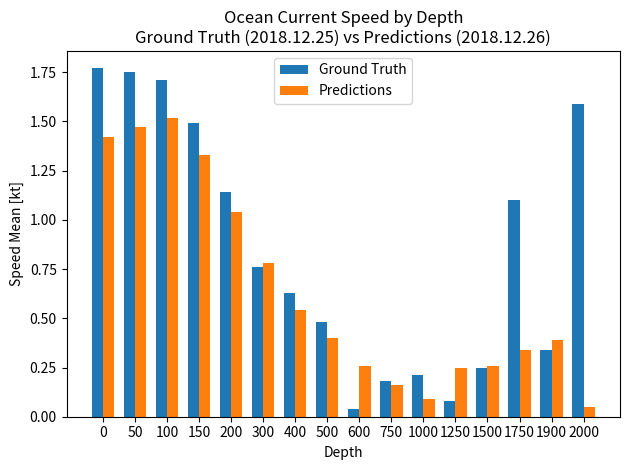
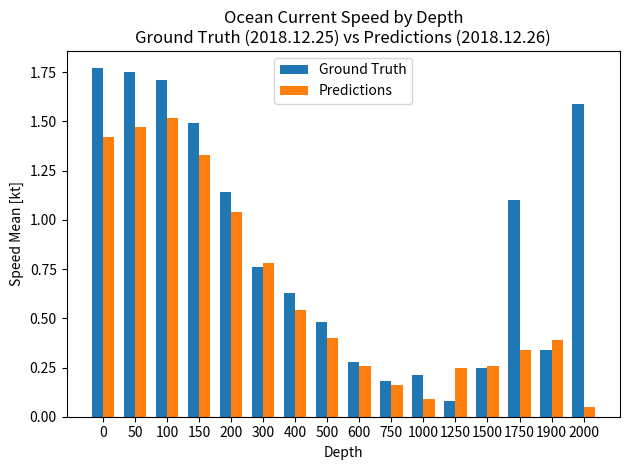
  {
    "Ground Truth": {
      "0": 1.77,
      "50": 1.75,
      "100": 1.71,
      "150": 1.49,
      "200": 1.14,
      "300": 0.76,
      "400": 0.63,
      "500": 0.48,
-     "600": 0.04,
+     "600": 0.28,
      "750": 0.18,
      "1000": 0.21,
      "1250": 0.08,
      "1500": 0.25,
      "1750": 1.10,
      "1900": 0.34,
      "2000": 1.59
    },
    "Predictions": {
      "0": 1.42,
      "50": 1.47,
      "100": 1.52,
      "150": 1.33,
      "200": 1.04,
      "300": 0.78,
      "400": 0.54,
      "500": 0.40,
      "600": 0.26,
      "750": 0.16,
      "1000": 0.09,
      "1250": 0.25,
      "1500": 0.26,
      "1750": 0.34,
      "1900": 0.39,
      "2000": 0.05
    }
  }
